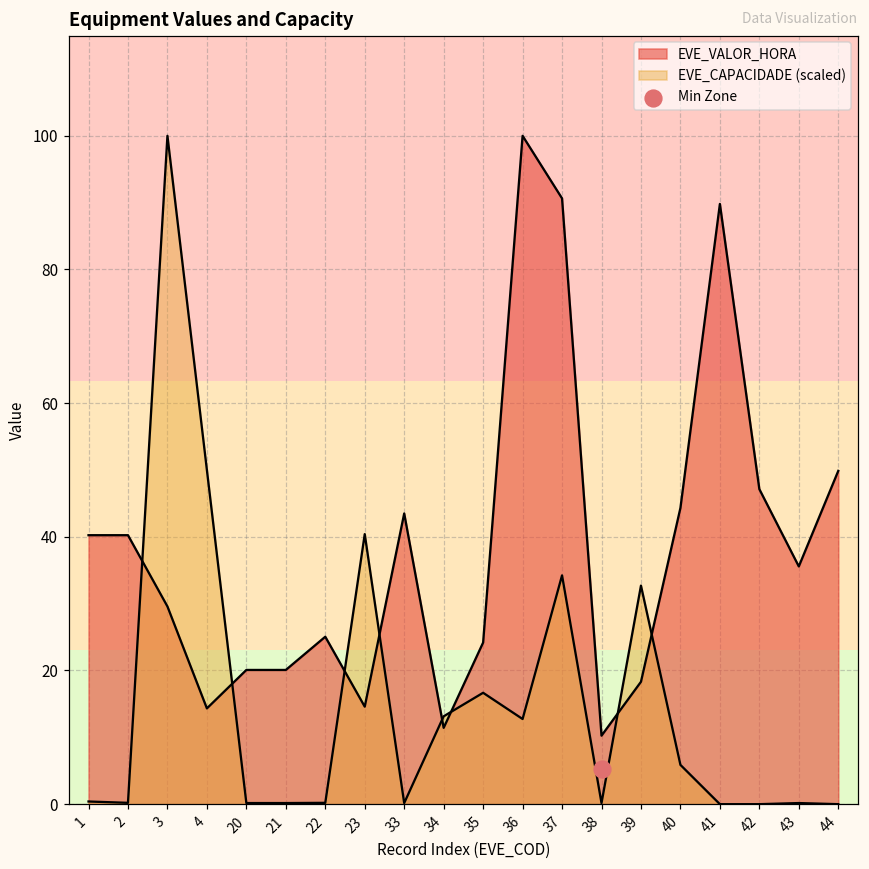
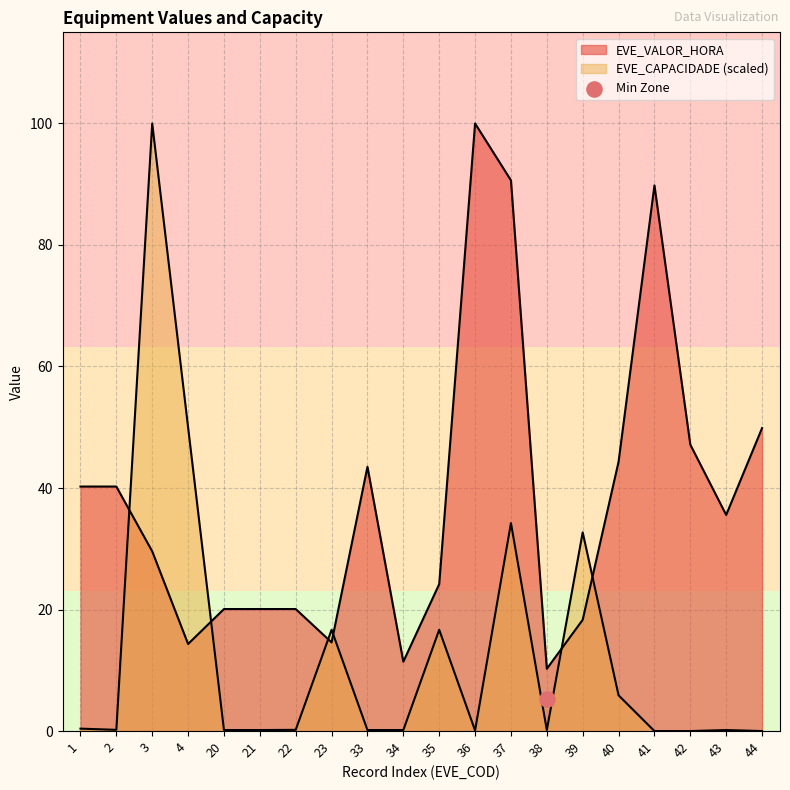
  {
    "EVE_VALOR_HORA": {
      "1": 40,
      "2": 40,
      "3": 30,
      "4": 14,
      "20": 20,
      "21": 20,
-     "22": 25,
+     "22": 20,
      "23": 15,
      "33": 43,
      "34": 11,
      "35": 24,
      "36": 100,
      "37": 91,
      "38": 10,
      "39": 18,
      "40": 44,
      "41": 90,
      "42": 47,
      "43": 36,
      "44": 50
    },
    "EVE_CAPACIDADE (scaled)": {
      "1": 0,
      "2": 0,
      "3": 100,
      "4": 50,
      "20": 0,
      "21": 0,
      "22": 0,
-     "23": 40,
+     "23": 17,
      "33": 0,
-     "34": 13,
+     "34": 0,
      "35": 17,
-     "36": 13,
+     "36": 0,
      "37": 34,
      "38": 0,
      "39": 33,
      "40": 6,
      "41": 0,
      "42": 0,
      "43": 0,
      "44": 0
    }
  }
